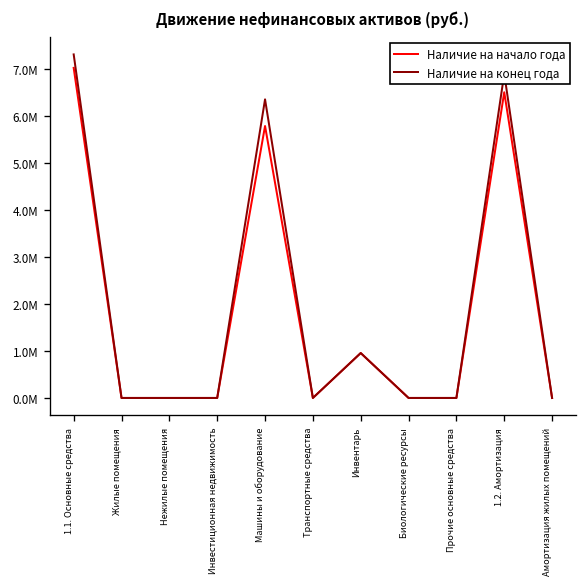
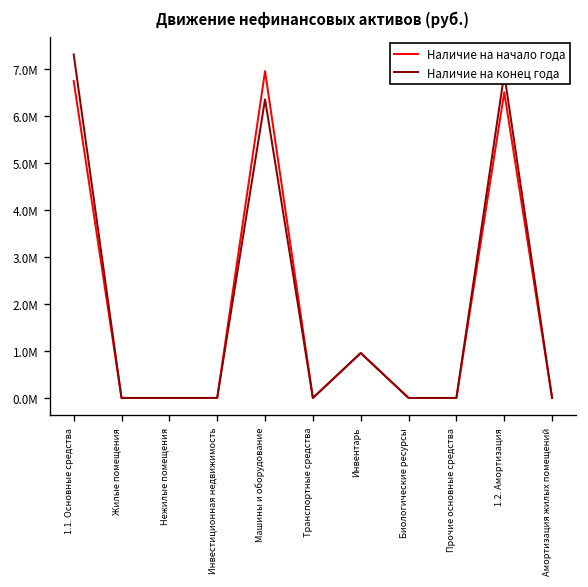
  {
    "Наличие на начало года": {
-     "1.1. Основные средства": 7000000,
-     "Машины и оборудование": 5800000,
+     "1.1. Основные средства": 6800000,
+     "Машины и оборудование": 7000000,
      "1.2. Амортизация": 6500000
    },
    "Наличие на конец года": {
      "1.1. Основные средства": 7300000,
      "Машины и оборудование": 6400000
    }
  }
